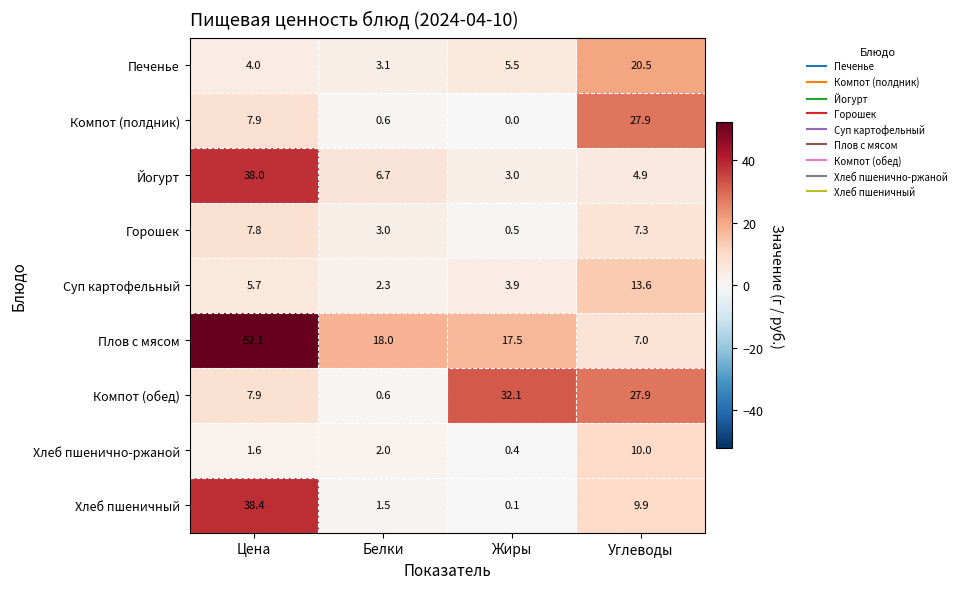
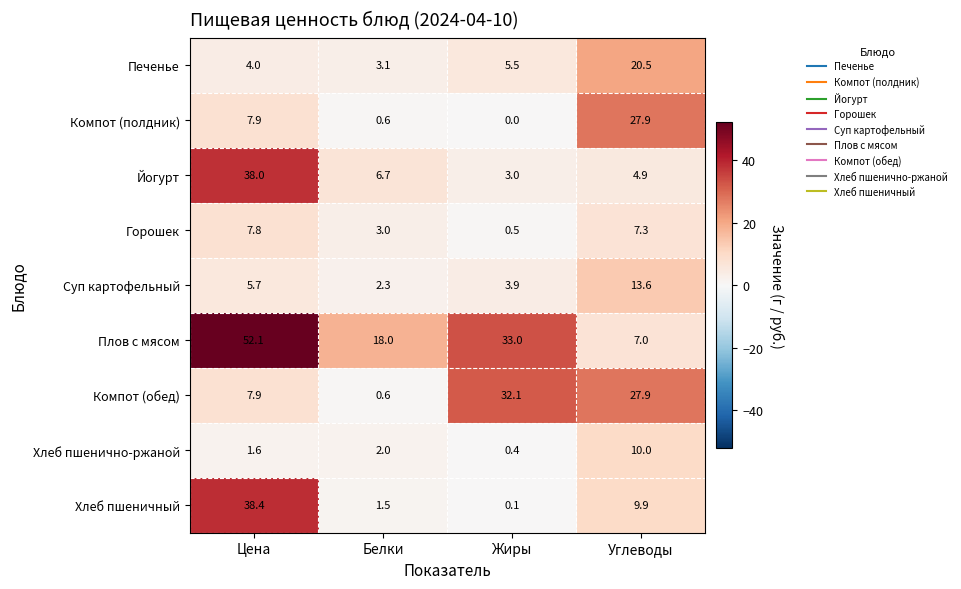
  {
    "Печенье": {
      "Цена": 4.0,
      "Белки": 3.1,
      "Жиры": 5.5,
      "Углеводы": 20.5
    },
    "Компот (полдник)": {
      "Цена": 7.9,
      "Белки": 0.6,
      "Жиры": 0.0,
      "Углеводы": 27.9
    },
    "Йогурт": {
      "Цена": 38.0,
      "Белки": 6.7,
      "Жиры": 3.0,
      "Углеводы": 4.9
    },
    "Горошек": {
      "Цена": 7.8,
      "Белки": 3.0,
      "Жиры": 0.5,
      "Углеводы": 7.3
    },
    "Суп картофельный": {
      "Цена": 5.7,
      "Белки": 2.3,
      "Жиры": 3.9,
      "Углеводы": 13.6
    },
    "Плов с мясом": {
      "Цена": 52.1,
      "Белки": 18.0,
-     "Жиры": 17.5,
+     "Жиры": 33.0,
      "Углеводы": 7.0
    },
    "Компот (обед)": {
      "Цена": 7.9,
      "Белки": 0.6,
      "Жиры": 32.1,
      "Углеводы": 27.9
    },
    "Хлеб пшенично-ржаной": {
      "Цена": 1.6,
      "Белки": 2.0,
      "Жиры": 0.4,
      "Углеводы": 10.0
    },
    "Хлеб пшеничный": {
      "Цена": 38.4,
      "Белки": 1.5,
      "Жиры": 0.1,
      "Углеводы": 9.9
    }
  }
